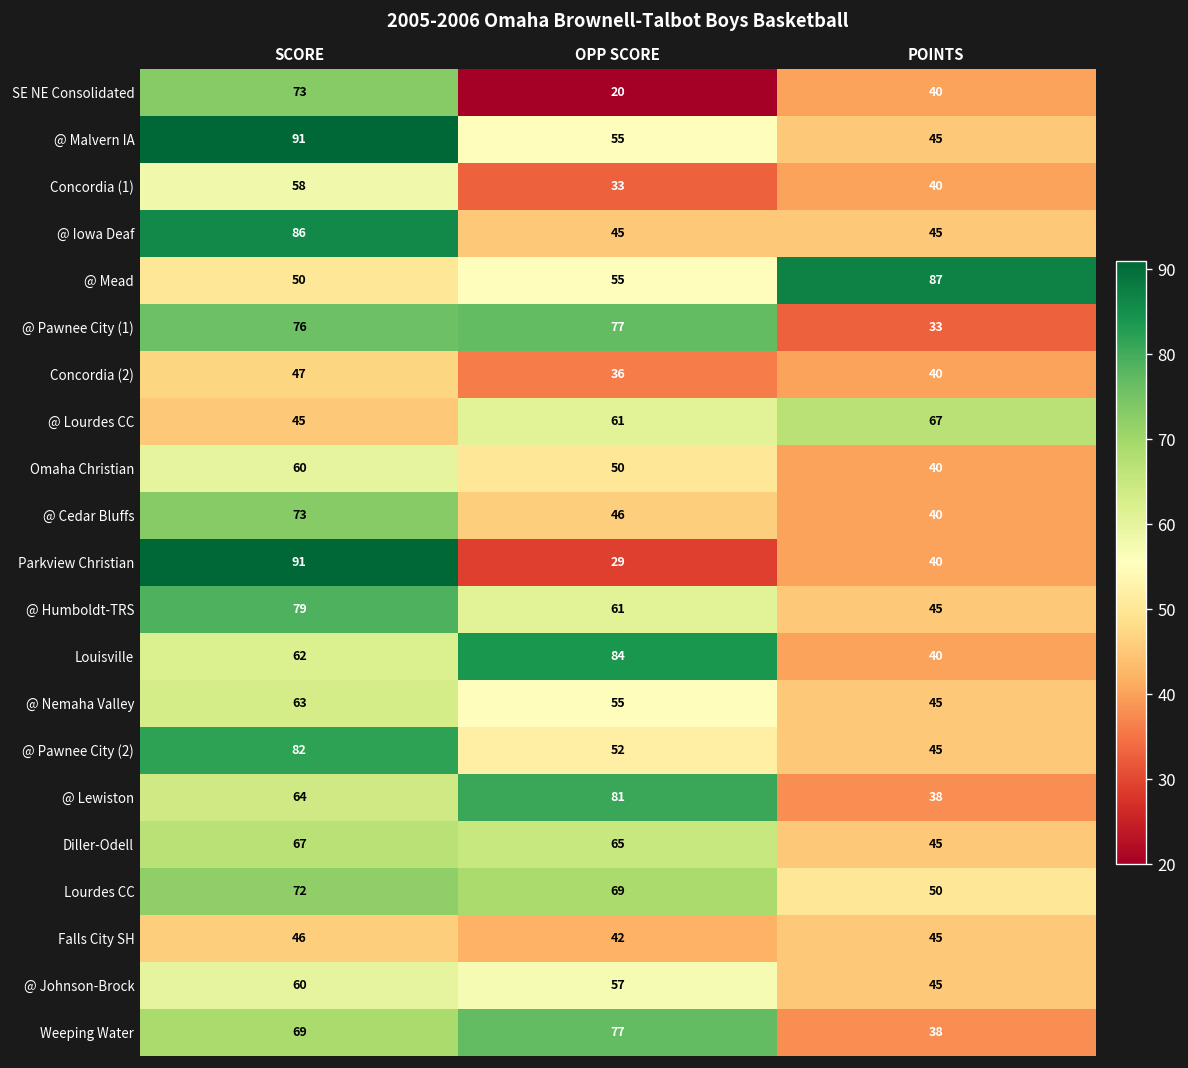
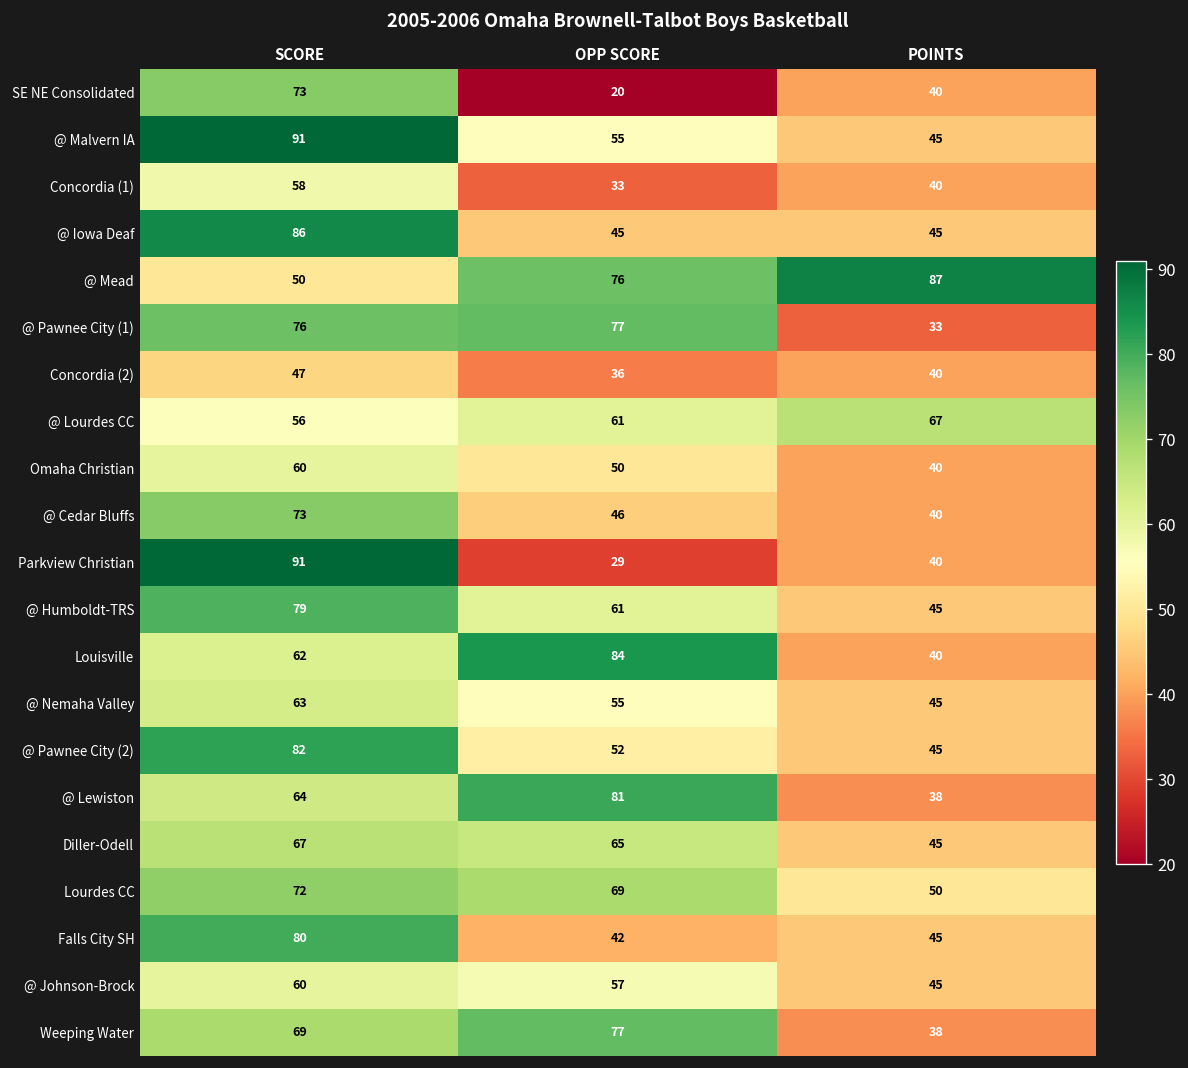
  {
    "SE NE Consolidated": {
      "SCORE": 73,
      "OPP SCORE": 20,
      "POINTS": 40
    },
    "@ Malvern IA": {
      "SCORE": 91,
      "OPP SCORE": 55,
      "POINTS": 45
    },
    "Concordia (1)": {
      "SCORE": 58,
      "OPP SCORE": 33,
      "POINTS": 40
    },
    "@ Iowa Deaf": {
      "SCORE": 86,
      "OPP SCORE": 45,
      "POINTS": 45
    },
    "@ Mead": {
      "SCORE": 50,
-     "OPP SCORE": 55,
+     "OPP SCORE": 76,
      "POINTS": 87
    },
    "@ Pawnee City (1)": {
      "SCORE": 76,
      "OPP SCORE": 77,
      "POINTS": 33
    },
    "Concordia (2)": {
      "SCORE": 47,
      "OPP SCORE": 36,
      "POINTS": 40
    },
    "@ Lourdes CC": {
-     "SCORE": 45,
+     "SCORE": 56,
      "OPP SCORE": 61,
      "POINTS": 67
    },
    "Omaha Christian": {
      "SCORE": 60,
      "OPP SCORE": 50,
      "POINTS": 40
    },
    "@ Cedar Bluffs": {
      "SCORE": 73,
      "OPP SCORE": 46,
      "POINTS": 40
    },
    "Parkview Christian": {
      "SCORE": 91,
      "OPP SCORE": 29,
      "POINTS": 40
    },
    "@ Humboldt-TRS": {
      "SCORE": 79,
      "OPP SCORE": 61,
      "POINTS": 45
    },
    "Louisville": {
      "SCORE": 62,
      "OPP SCORE": 84,
      "POINTS": 40
    },
    "@ Nemaha Valley": {
      "SCORE": 63,
      "OPP SCORE": 55,
      "POINTS": 45
    },
    "@ Pawnee City (2)": {
      "SCORE": 82,
      "OPP SCORE": 52,
      "POINTS": 45
    },
    "@ Lewiston": {
      "SCORE": 64,
      "OPP SCORE": 81,
      "POINTS": 38
    },
    "Diller-Odell": {
      "SCORE": 67,
      "OPP SCORE": 65,
      "POINTS": 45
    },
    "Lourdes CC": {
      "SCORE": 72,
      "OPP SCORE": 69,
      "POINTS": 50
    },
    "Falls City SH": {
-     "SCORE": 46,
+     "SCORE": 80,
      "OPP SCORE": 42,
      "POINTS": 45
    },
    "@ Johnson-Brock": {
      "SCORE": 60,
      "OPP SCORE": 57,
      "POINTS": 45
    },
    "Weeping Water": {
      "SCORE": 69,
      "OPP SCORE": 77,
      "POINTS": 38
    }
  }
